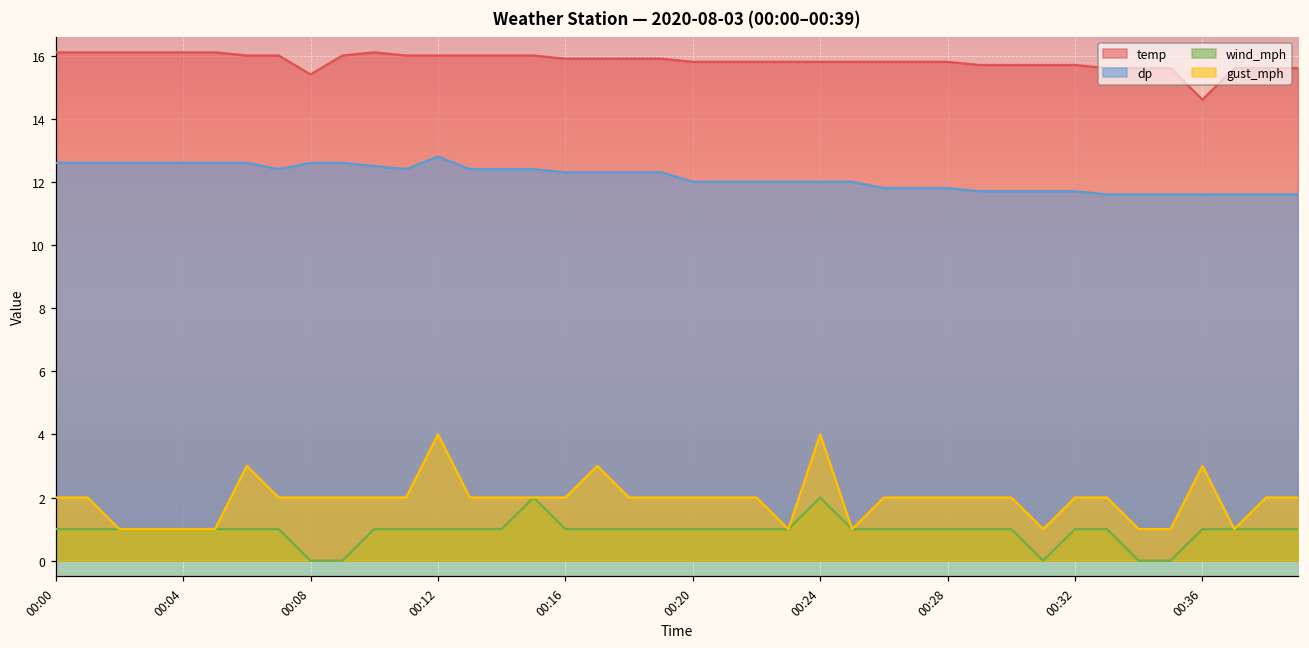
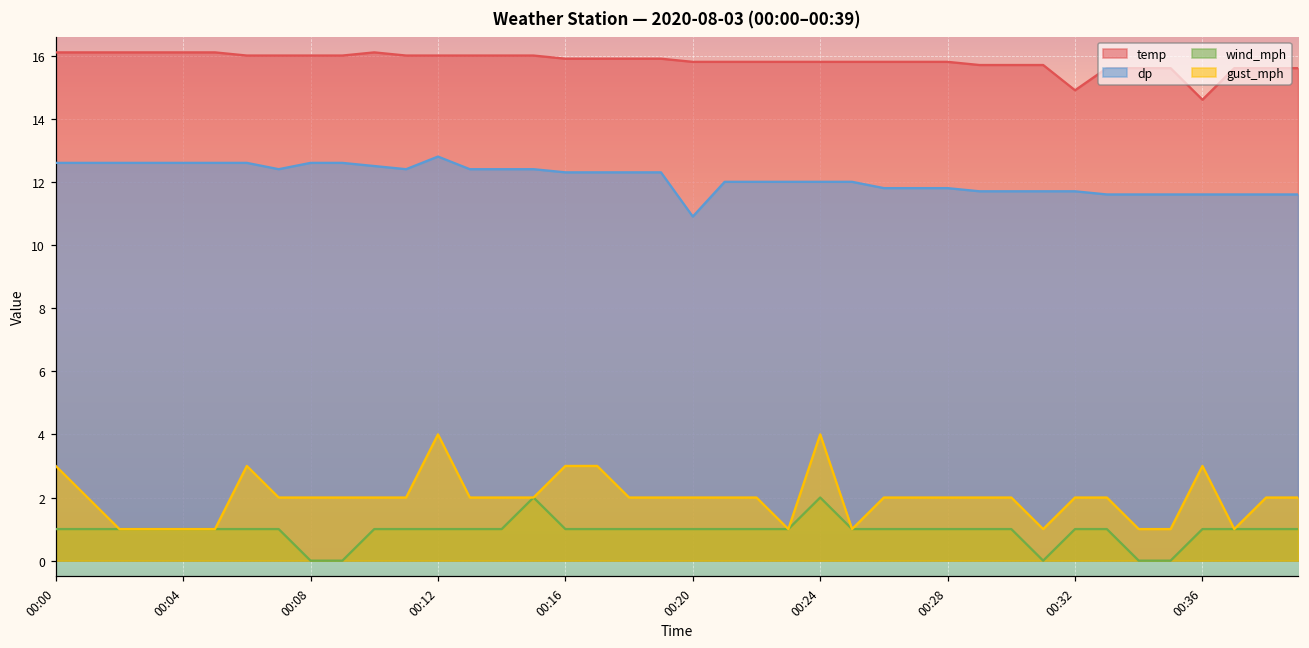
  {
    "temp": {
      "00:00": 16.1,
      "00:04": 16.1,
-     "00:08": 15.4,
+     "00:08": 16.0,
      "00:12": 16.0,
      "00:16": 15.9,
      "00:20": 15.8,
      "00:24": 15.8,
      "00:28": 15.8,
-     "00:32": 15.7,
+     "00:32": 14.9,
      "00:36": 14.6
    },
    "dp": {
      "00:00": 12.6,
      "00:04": 12.6,
      "00:08": 12.6,
      "00:12": 12.8,
      "00:16": 12.3,
-     "00:20": 12.0,
+     "00:20": 10.9,
      "00:24": 12.0,
      "00:28": 11.8,
      "00:32": 11.7,
      "00:36": 11.6
    },
    "wind_mph": {
      "00:00": 1.0,
      "00:08": 0.0,
      "00:12": 1.0,
      "00:16": 1.0,
      "00:20": 1.0,
      "00:24": 2.0,
      "00:28": 1.0,
      "00:32": 1.0,
      "00:36": 1.0
    },
    "gust_mph": {
-     "00:00": 2,
+     "00:00": 3,
      "00:08": 2,
      "00:12": 4,
-     "00:16": 2,
+     "00:16": 3,
      "00:20": 2,
      "00:24": 4,
      "00:28": 2,
      "00:32": 2,
      "00:36": 3
    }
  }
